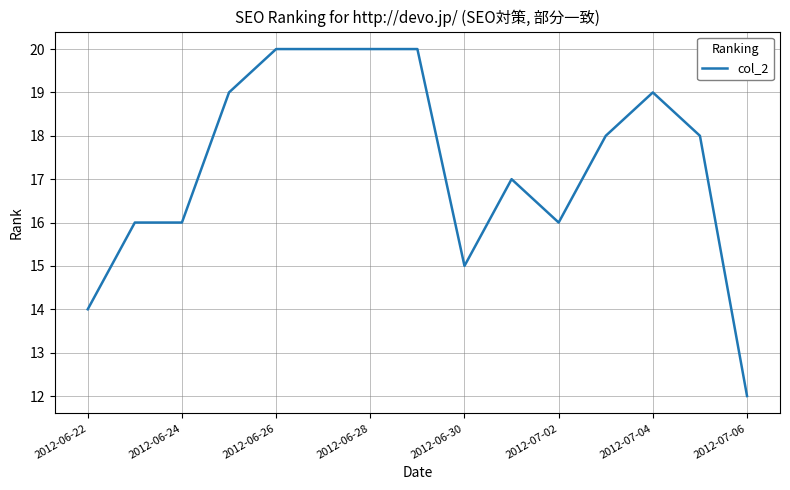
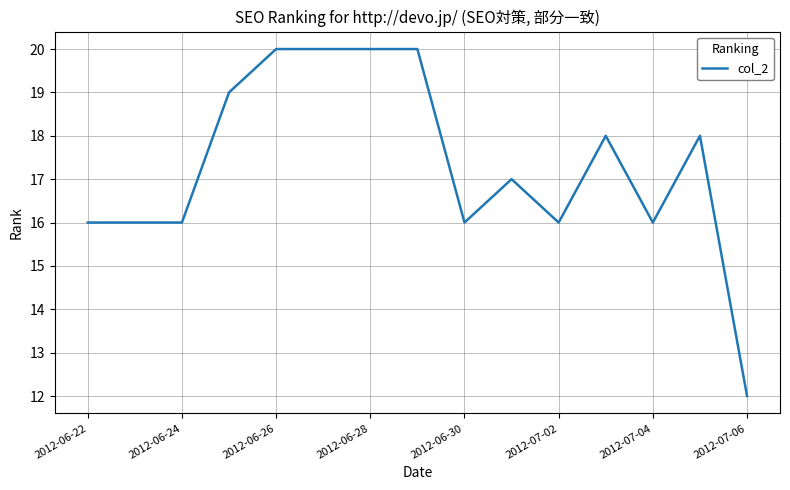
  {
-   "2012-06-22": 14,
+   "2012-06-22": 16,
    "2012-06-24": 16,
    "2012-06-26": 20,
    "2012-06-28": 20,
-   "2012-06-30": 15,
+   "2012-06-30": 16,
    "2012-07-02": 16,
-   "2012-07-04": 19,
+   "2012-07-04": 16,
    "2012-07-06": 12
  }
